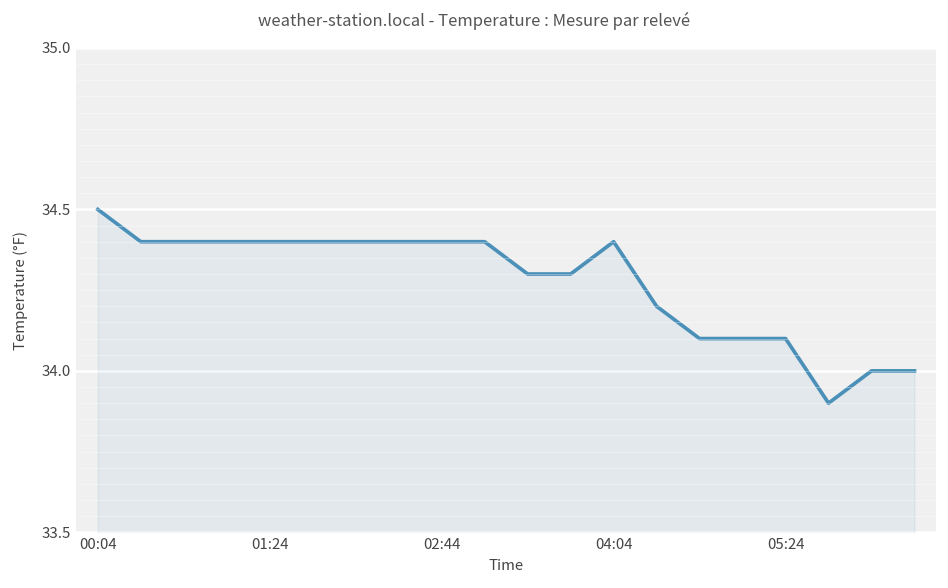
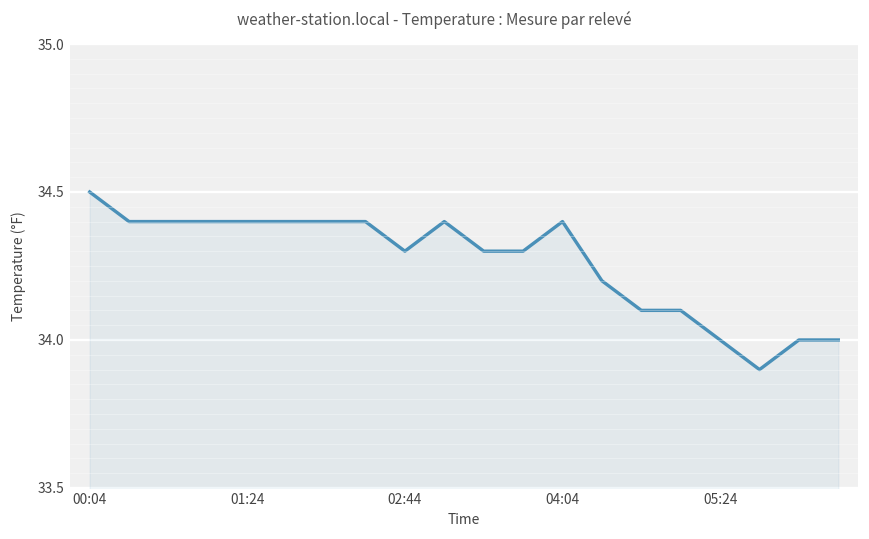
  {
    "00:04": 34.5,
    "01:24": 34.4,
-   "02:44": 34.4,
+   "02:44": 34.3,
    "04:04": 34.4,
-   "05:24": 34.1
+   "05:24": 34.0
  }
